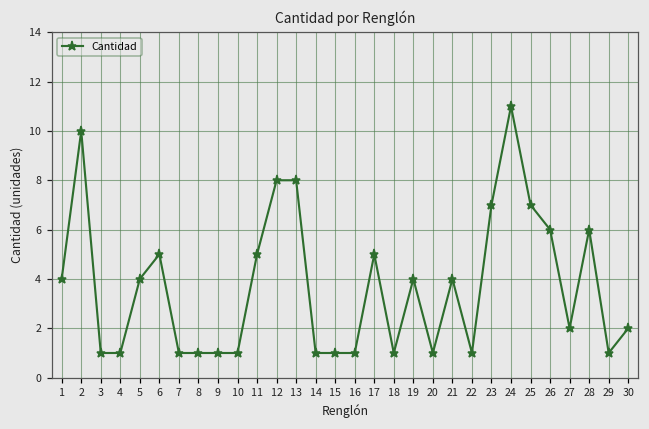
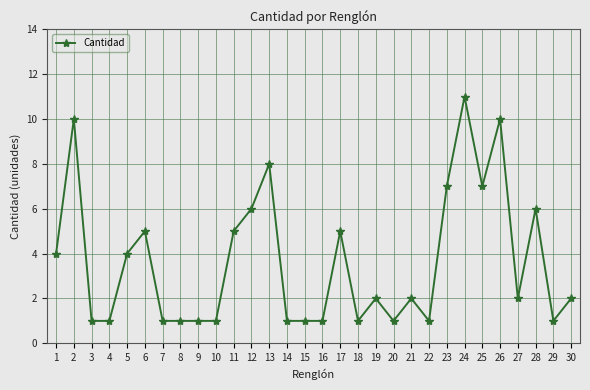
  {
    "1": 4,
    "2": 10,
    "3": 1,
    "4": 1,
    "5": 4,
    "6": 5,
    "7": 1,
    "8": 1,
    "9": 1,
    "10": 1,
    "11": 5,
-   "12": 8,
+   "12": 6,
    "13": 8,
    "14": 1,
    "15": 1,
    "16": 1,
    "17": 5,
    "18": 1,
-   "19": 4,
+   "19": 2,
    "20": 1,
-   "21": 4,
+   "21": 2,
    "22": 1,
    "23": 7,
    "24": 11,
    "25": 7,
-   "26": 6,
+   "26": 10,
    "27": 2,
    "28": 6,
    "29": 1,
    "30": 2
  }
